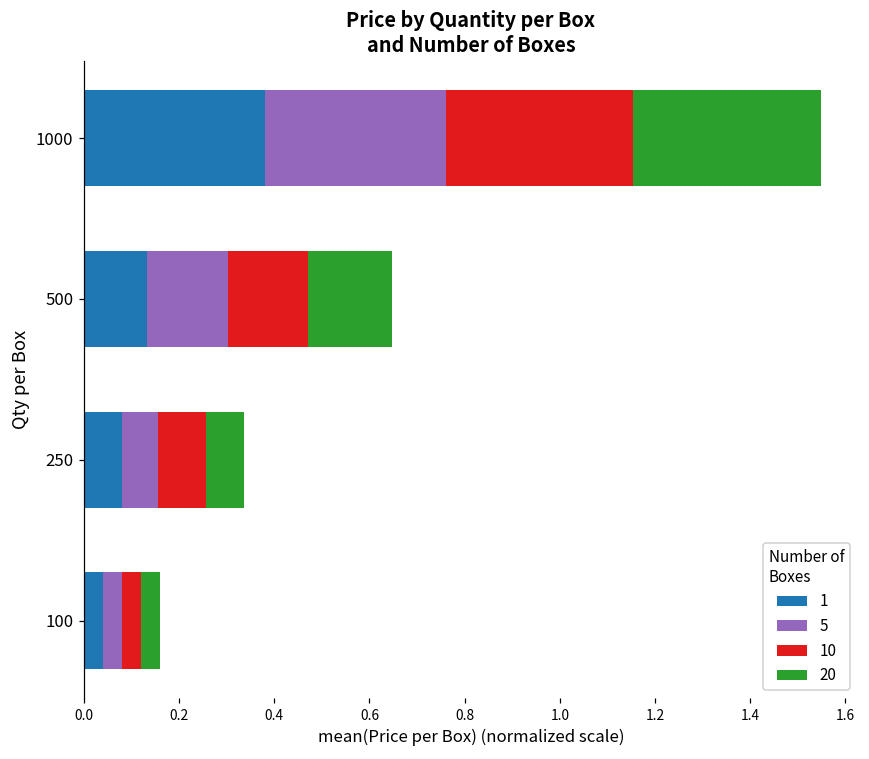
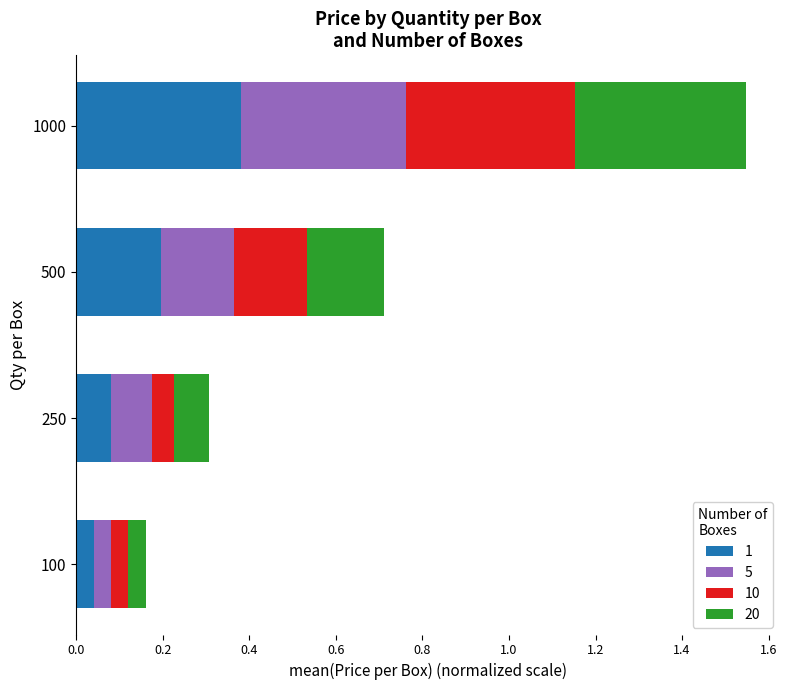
  {
    "1": {
      "1000": 0.38,
-     "500": 0.13,
+     "500": 0.20,
      "250": 0.08,
      "100": 0.04
    },
    "5": {
      "1000": 0.38,
      "500": 0.17,
-     "250": 0.08,
+     "250": 0.10,
      "100": 0.04
    },
    "10": {
      "1000": 0.39,
      "500": 0.17,
-     "250": 0.10,
+     "250": 0.05,
      "100": 0.04
    },
    "20": {
      "1000": 0.40,
      "500": 0.18,
      "250": 0.08,
      "100": 0.04
    }
  }
